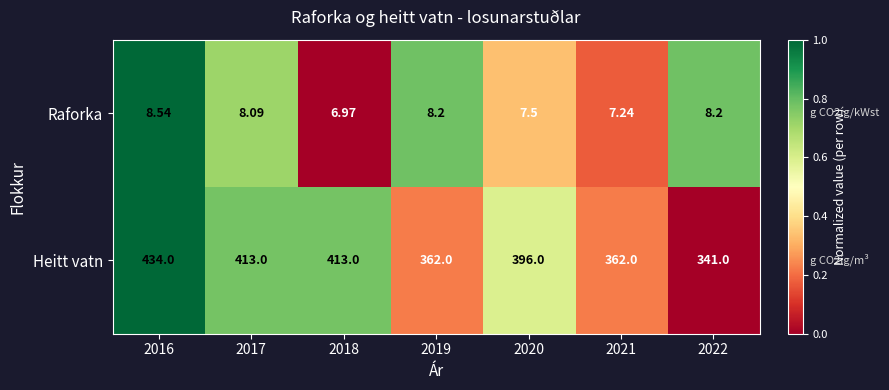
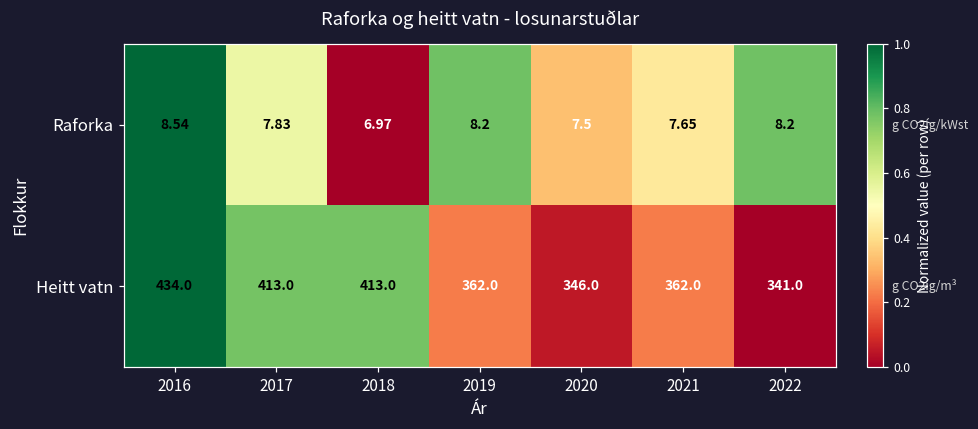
  {
    "Raforka": {
      "2016": 8.54,
-     "2017": 8.09,
+     "2017": 7.83,
      "2018": 6.97,
      "2019": 8.2,
      "2020": 7.5,
-     "2021": 7.24,
+     "2021": 7.65,
      "2022": 8.2
    },
    "Heitt vatn": {
      "2016": 434.0,
      "2017": 413.0,
      "2018": 413.0,
      "2019": 362.0,
-     "2020": 396.0,
+     "2020": 346.0,
      "2021": 362.0,
      "2022": 341.0
    }
  }
